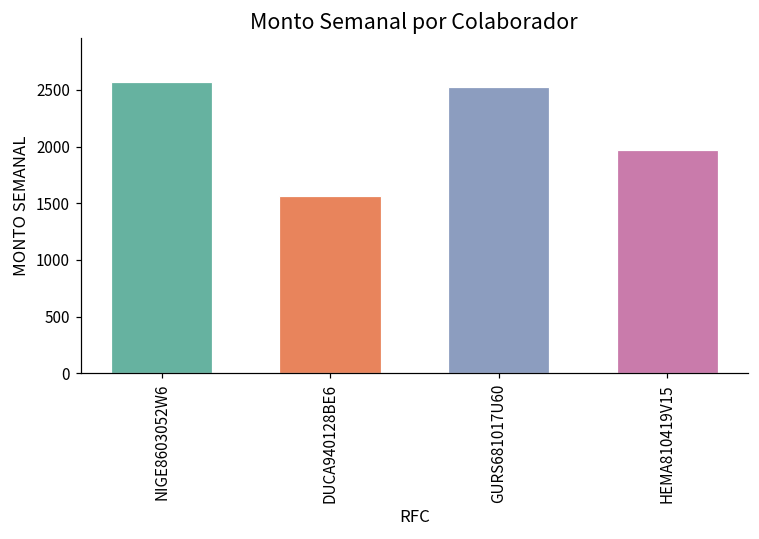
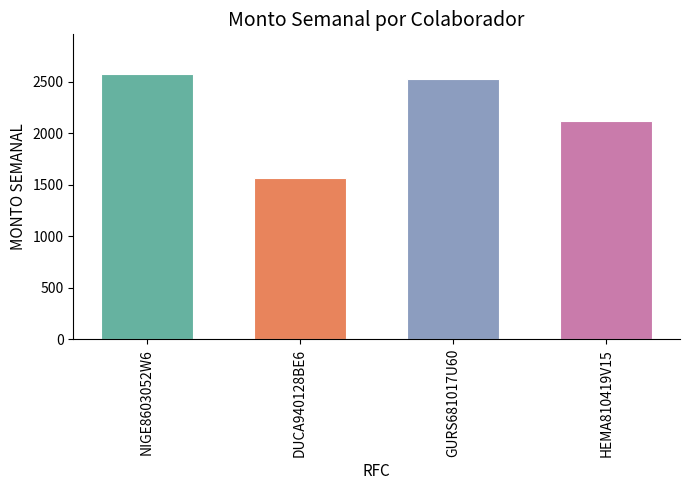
  {
    "NIGE8603052W6": 2570,
    "DUCA940128BE6": 1560,
    "GURS681017U60": 2520,
-   "HEMA810419V15": 1970
+   "HEMA810419V15": 2120
  }
